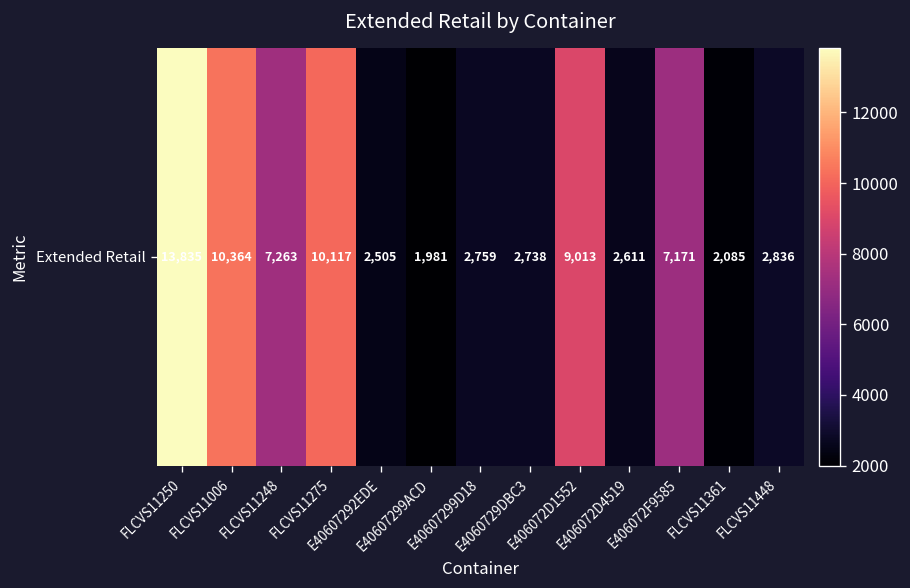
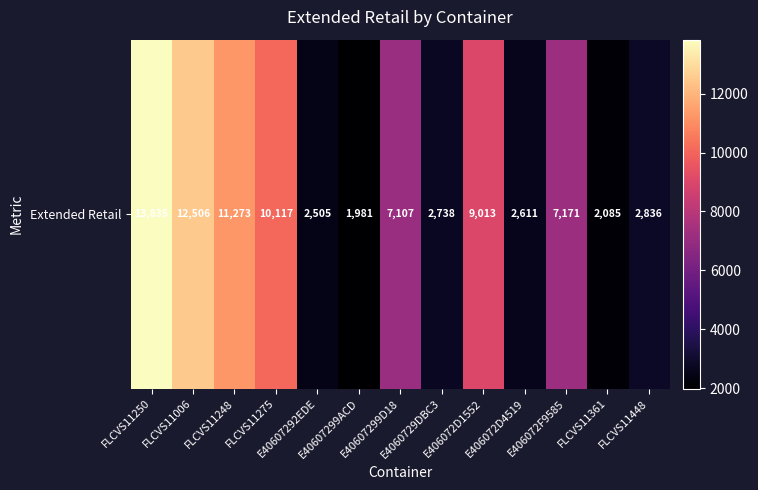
  {
    "Extended Retail": {
      "FLCVS11250": "13,835",
-     "FLCVS11006": "10,364",
-     "FLCVS11248": "7,263",
+     "FLCVS11006": "12,506",
+     "FLCVS11248": "11,273",
      "FLCVS11275": "10,117",
      "E40607292EDE": "2,505",
      "E40607299ACD": "1,981",
-     "E40607299D18": "2,759",
+     "E40607299D18": "7,107",
      "E4060729DBC3": "2,738",
      "E406072D1552": "9,013",
      "E406072D4519": "2,611",
      "E406072F9585": "7,171",
      "FLCVS11361": "2,085",
      "FLCVS11448": "2,836"
    }
  }
